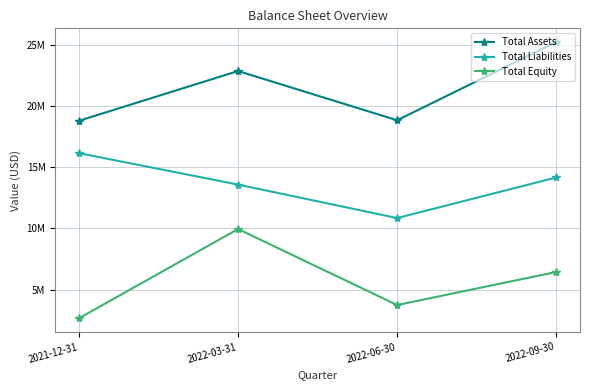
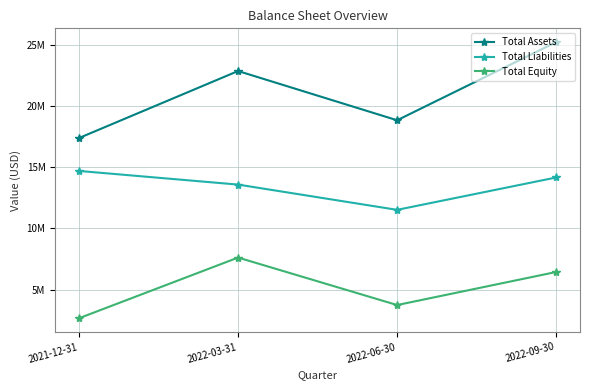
  {
    "Total Assets": {
-     "2021-12-31": 18800000,
+     "2021-12-31": 17400000,
      "2022-03-31": 22900000,
      "2022-06-30": 18900000
    },
    "Total Liabilities": {
-     "2021-12-31": 16200000,
+     "2021-12-31": 14700000,
      "2022-03-31": 13600000,
-     "2022-06-30": 10900000,
+     "2022-06-30": 11500000,
      "2022-09-30": 14200000
    },
    "Total Equity": {
      "2021-12-31": 2700000,
-     "2022-03-31": 10000000,
+     "2022-03-31": 7600000,
      "2022-06-30": 3700000,
      "2022-09-30": 6400000
    }
  }
